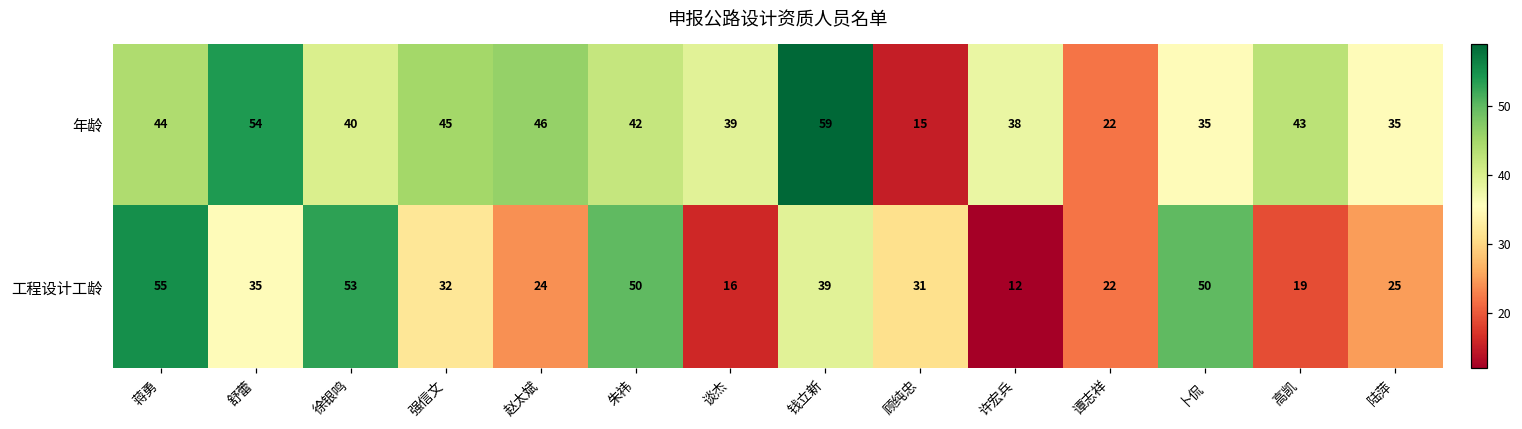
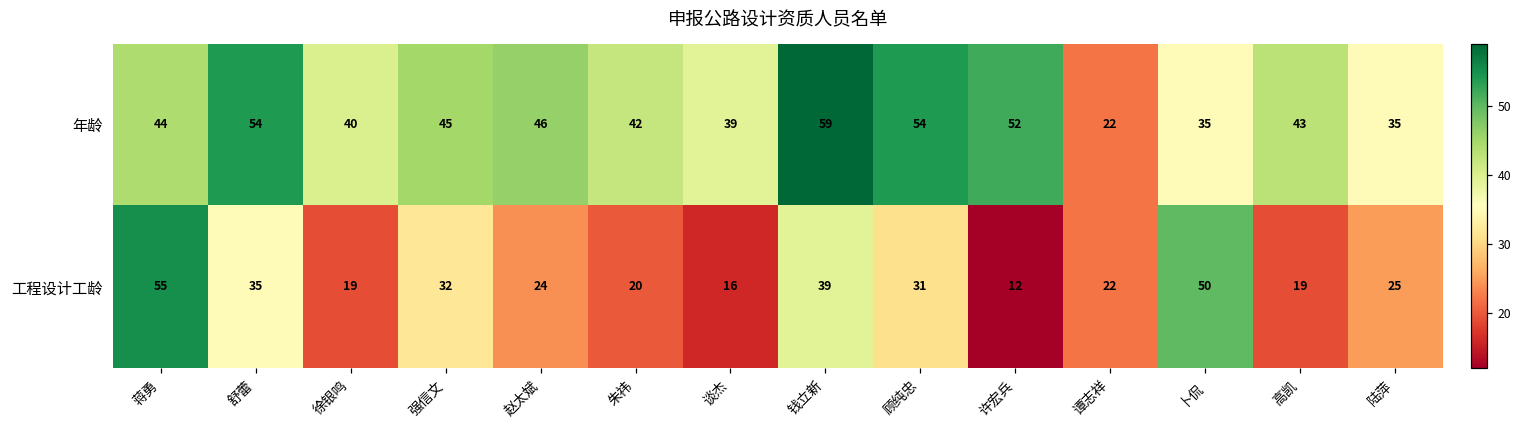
  {
    "年龄": {
      "蒋勇": 44,
      "舒蕾": 54,
      "徐银鸣": 40,
      "强信文": 45,
      "赵太斌": 46,
      "朱祎": 42,
      "谈杰": 39,
      "钱立新": 59,
-     "顾纯忠": 15,
-     "许宏兵": 38,
+     "顾纯忠": 54,
+     "许宏兵": 52,
      "谭志祥": 22,
      "卜侃": 35,
      "高凯": 43,
      "陆萍": 35
    },
    "工程设计工龄": {
      "蒋勇": 55,
      "舒蕾": 35,
-     "徐银鸣": 53,
+     "徐银鸣": 19,
      "强信文": 32,
      "赵太斌": 24,
-     "朱祎": 50,
+     "朱祎": 20,
      "谈杰": 16,
      "钱立新": 39,
      "顾纯忠": 31,
      "许宏兵": 12,
      "谭志祥": 22,
      "卜侃": 50,
      "高凯": 19,
      "陆萍": 25
    }
  }
